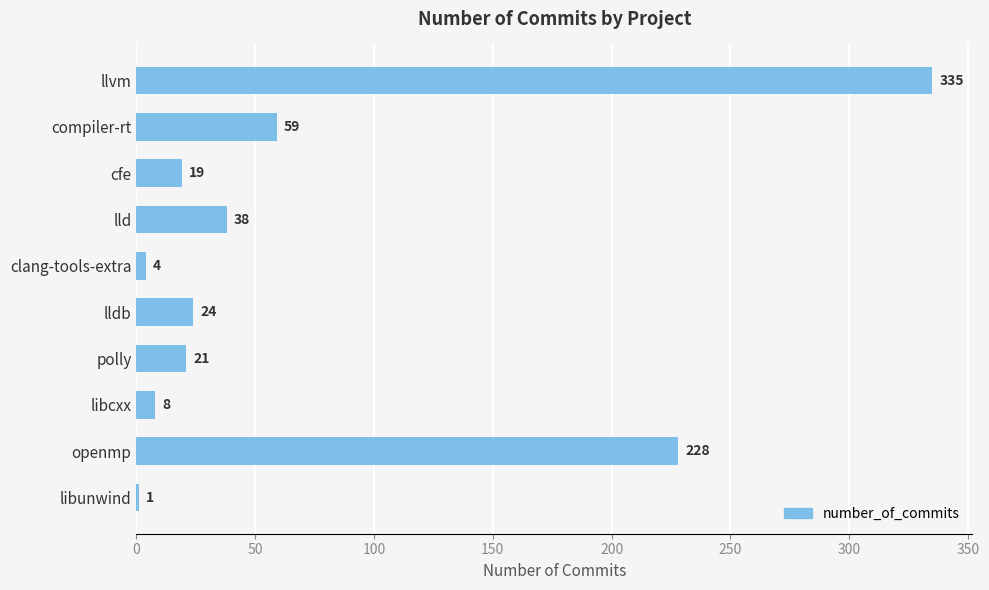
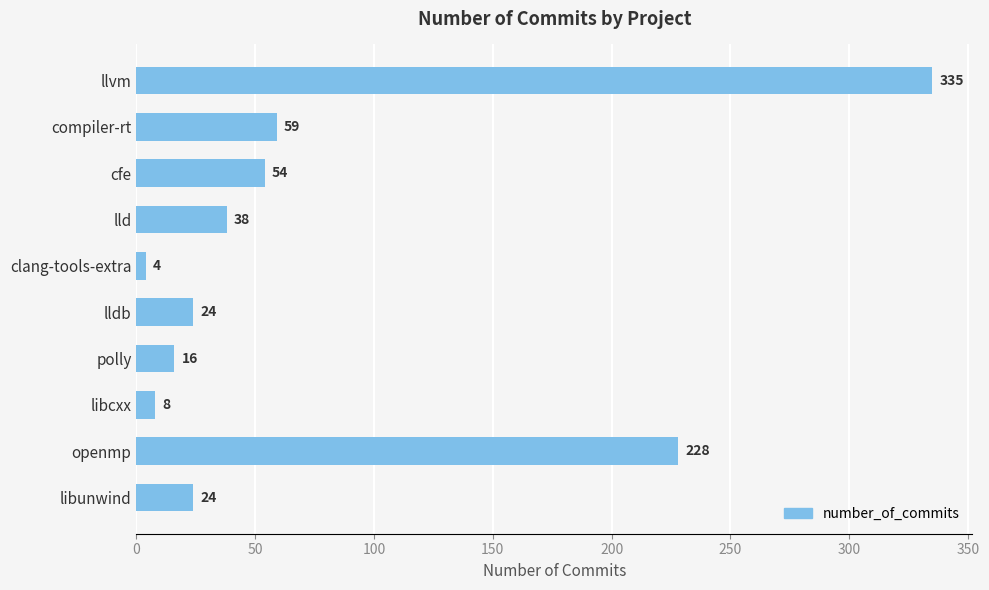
  {
    "llvm": 335,
    "compiler-rt": 59,
-   "cfe": 19,
+   "cfe": 54,
    "lld": 38,
    "clang-tools-extra": 4,
    "lldb": 24,
-   "polly": 21,
+   "polly": 16,
    "libcxx": 8,
    "openmp": 228,
-   "libunwind": 1
+   "libunwind": 24
  }
